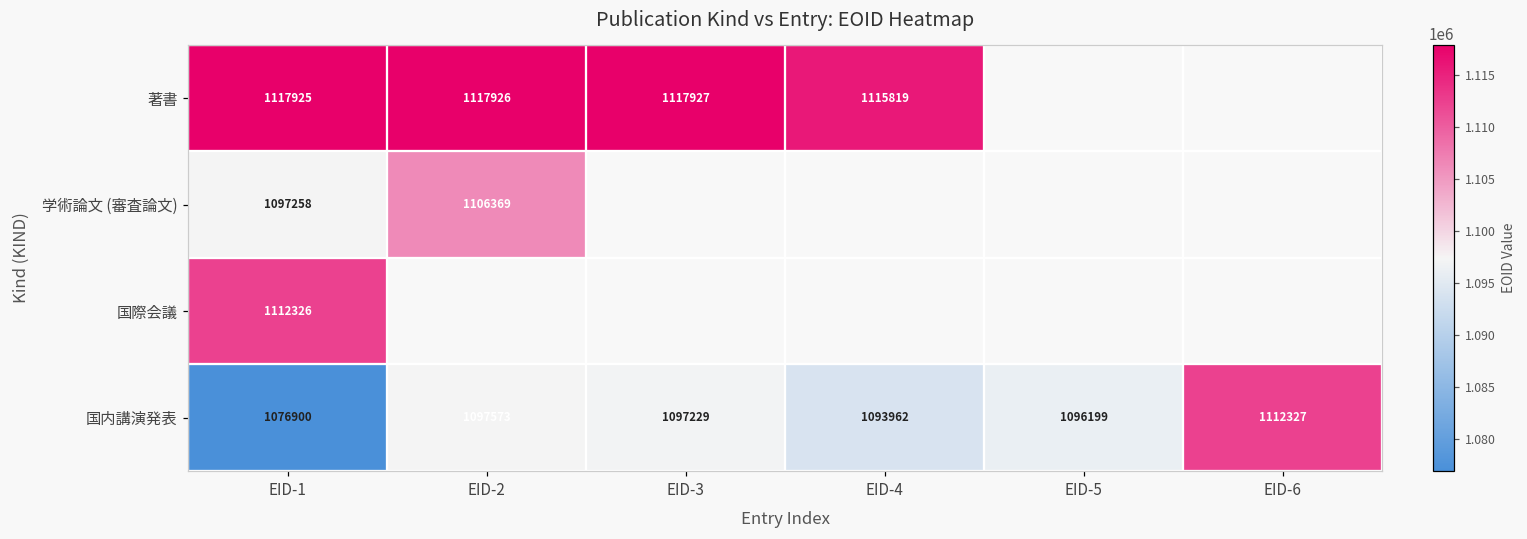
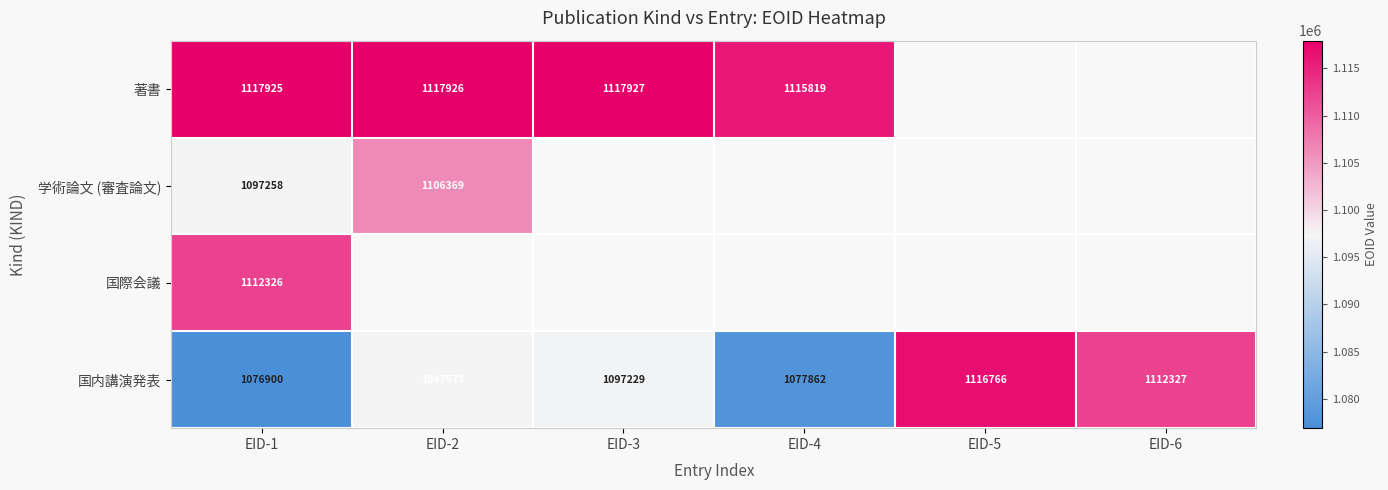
  {
    "著書": {
      "EID-1": 1117925,
      "EID-2": 1117926,
      "EID-3": 1117927,
      "EID-4": 1115819
    },
    "学術論文 (審査論文)": {
      "EID-1": 1097258,
      "EID-2": 1106369
    },
    "国際会議": {
      "EID-1": 1112326
    },
    "国内講演発表": {
      "EID-1": 1076900,
      "EID-3": 1097229,
-     "EID-4": 1093962,
-     "EID-5": 1096199,
+     "EID-4": 1077862,
+     "EID-5": 1116766,
      "EID-6": 1112327
    }
  }
